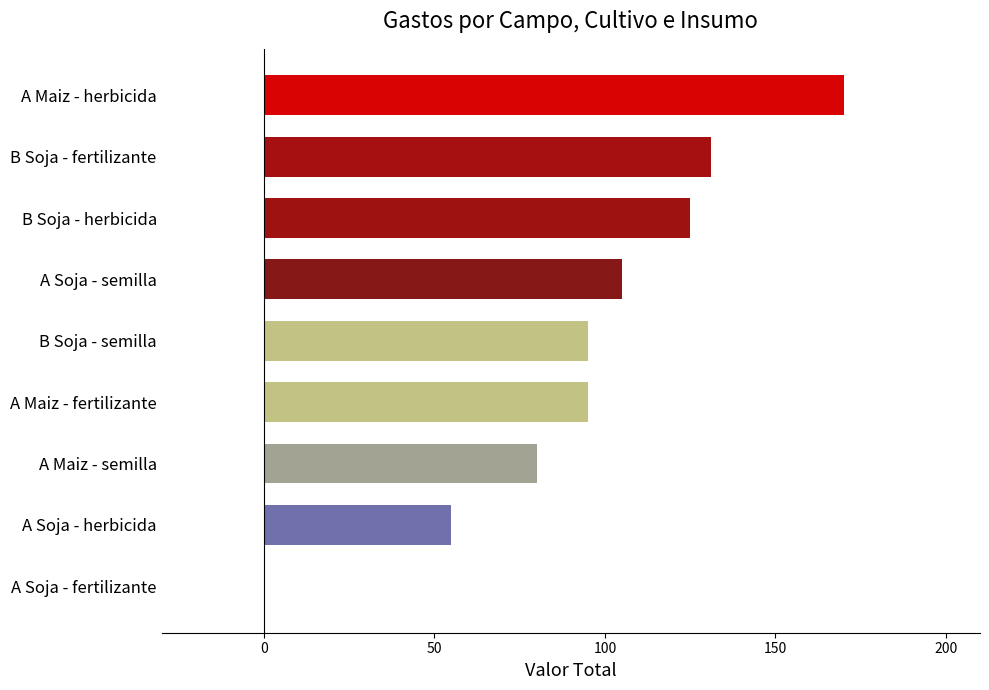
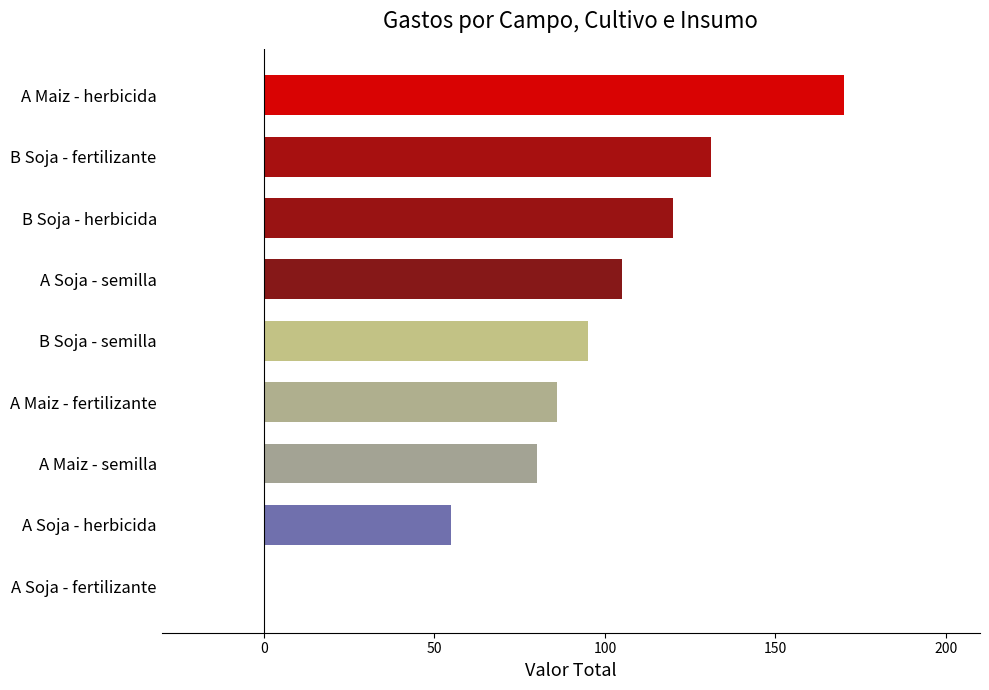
  {
    "A Maiz - herbicida": 170,
    "B Soja - fertilizante": 131,
-   "B Soja - herbicida": 125,
+   "B Soja - herbicida": 120,
    "A Soja - semilla": 105,
    "B Soja - semilla": 95,
-   "A Maiz - fertilizante": 95,
+   "A Maiz - fertilizante": 86,
    "A Maiz - semilla": 80,
    "A Soja - herbicida": 55,
    "A Soja - fertilizante": 0
  }
